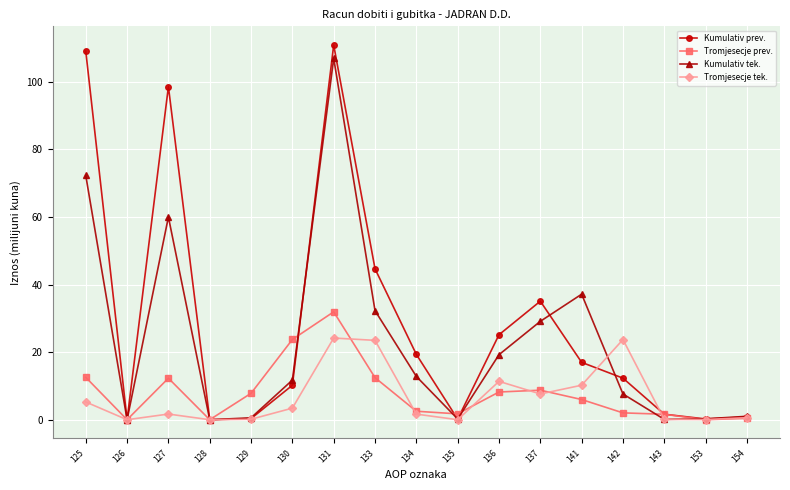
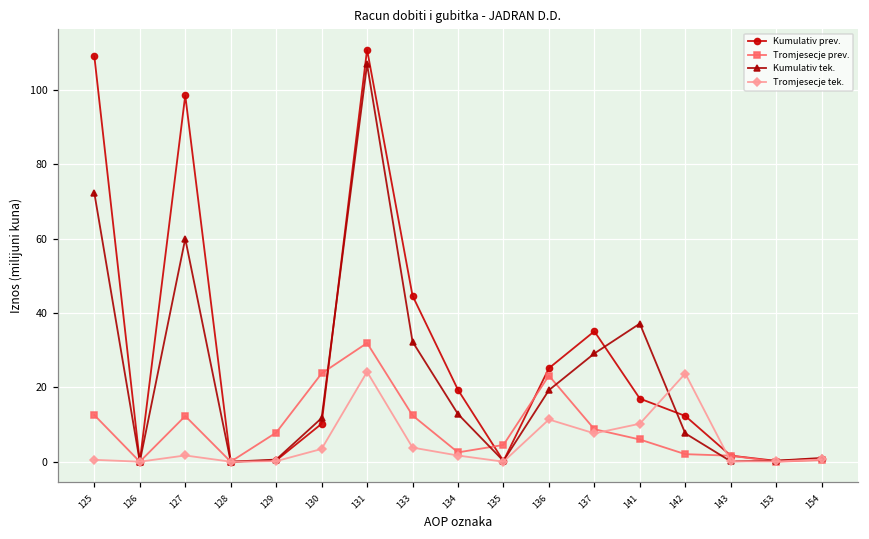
  {
    "Tromjesecje prev.": {
      "125": 13,
      "127": 12,
      "129": 8,
      "130": 24,
      "131": 32,
      "133": 12,
      "134": 3,
-     "135": 2,
-     "136": 8,
+     "135": 5,
+     "136": 23,
      "137": 9,
      "141": 6,
      "142": 2
    },
    "Tromjesecje tek.": {
-     "125": 5,
+     "125": 1,
      "127": 2,
      "130": 3,
      "131": 24,
-     "133": 23,
+     "133": 4,
      "134": 2,
      "136": 11,
      "137": 8,
      "141": 10,
      "142": 24
    }
  }
